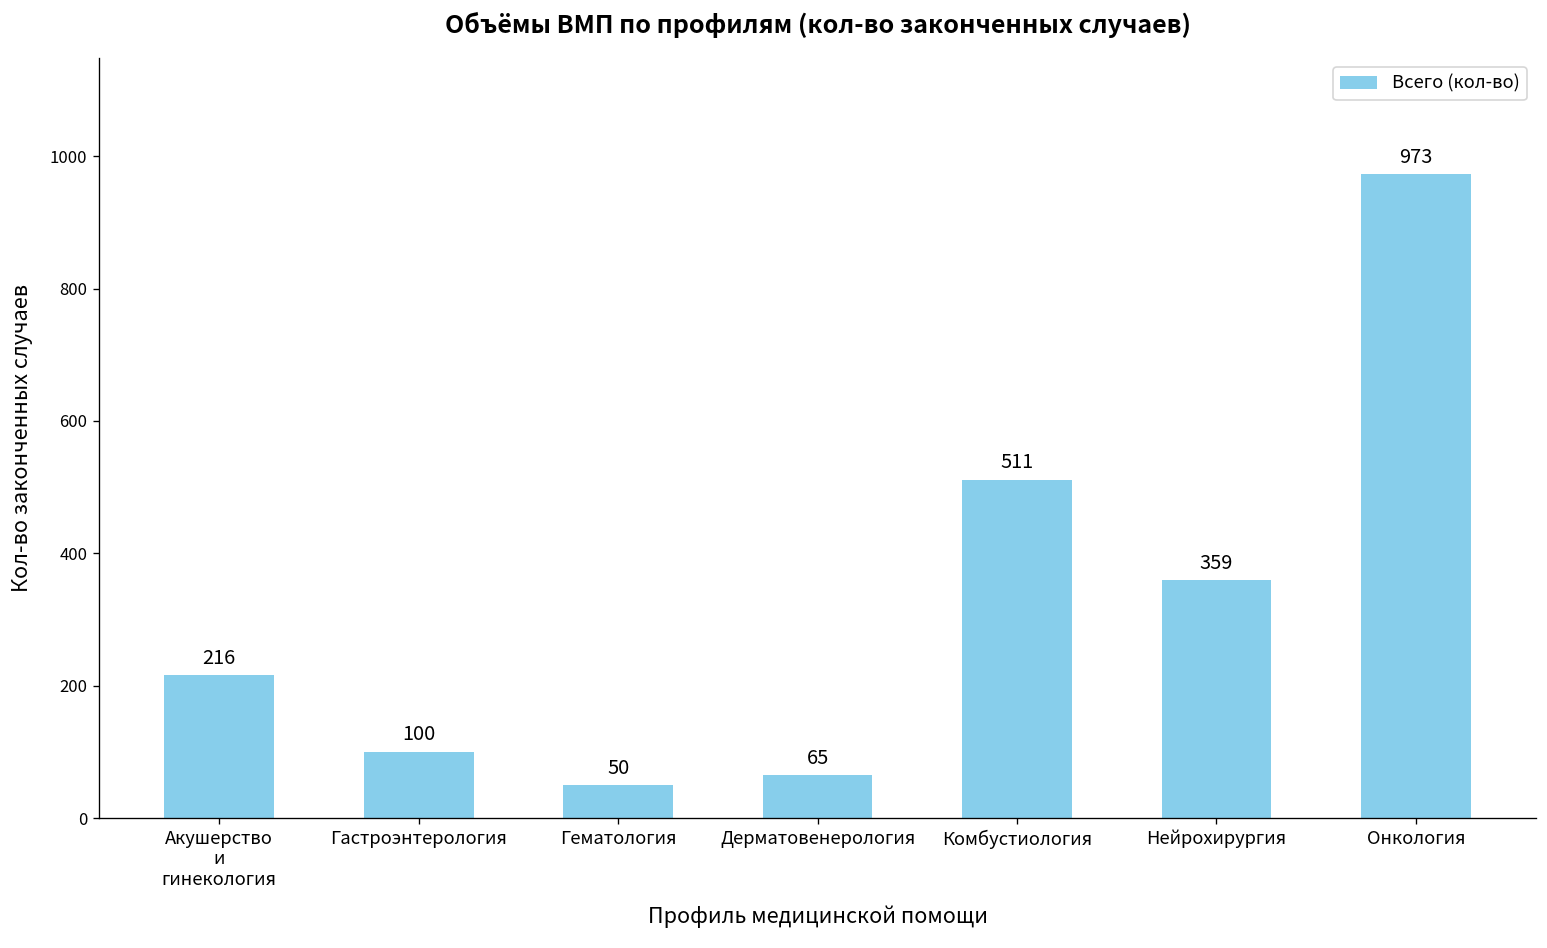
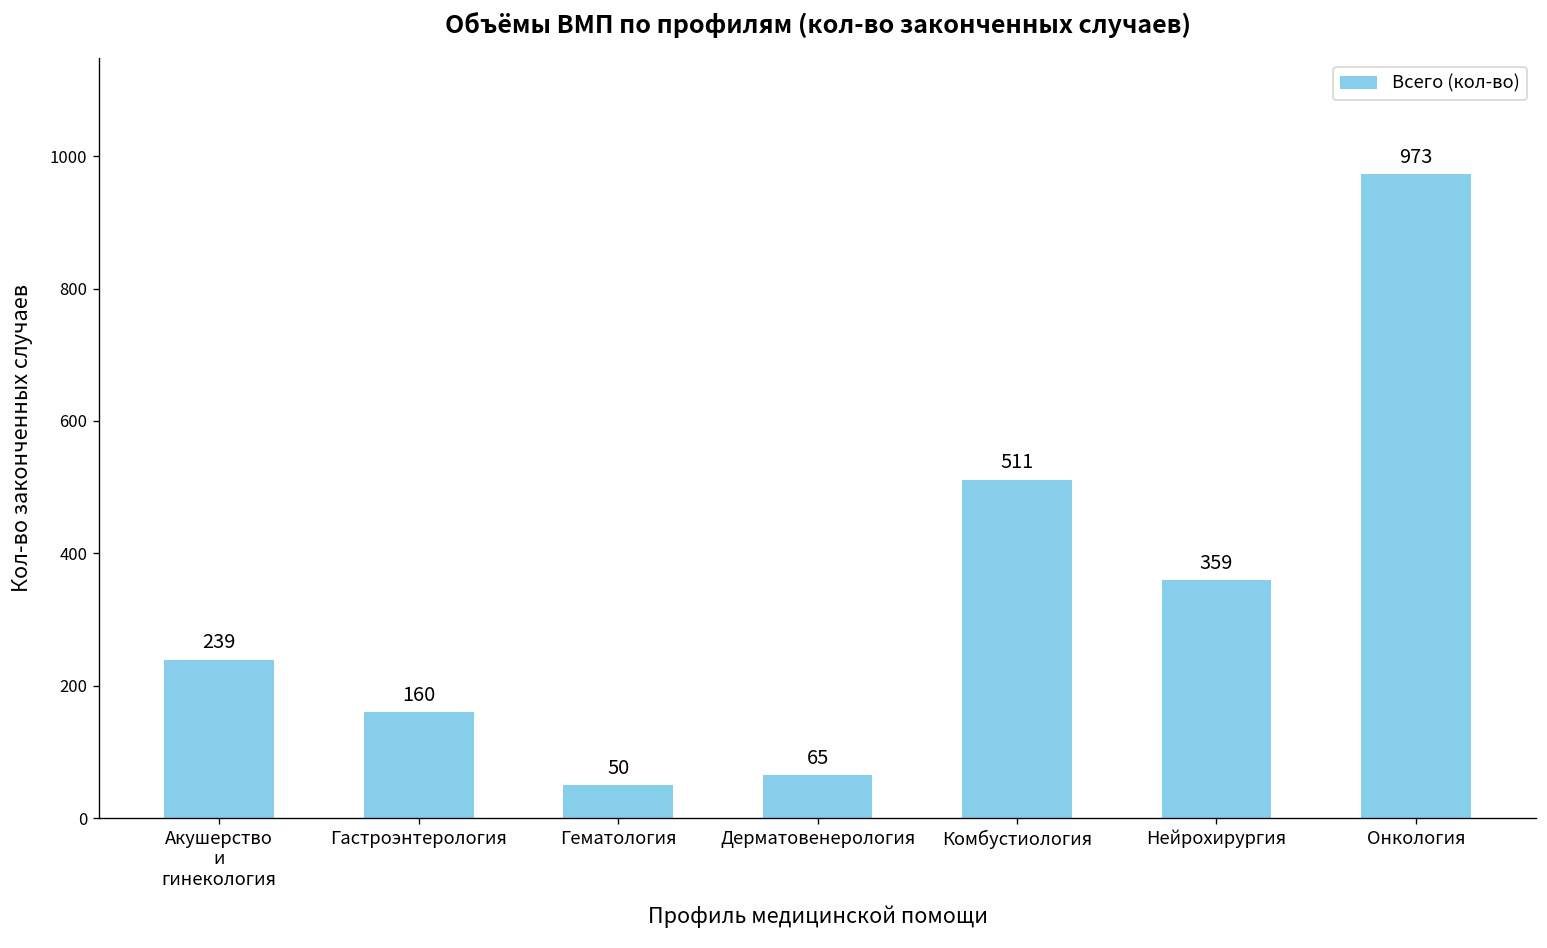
  {
-   "Акушерство и гинекология": 216,
-   "Гастроэнтерология": 100,
+   "Акушерство и гинекология": 239,
+   "Гастроэнтерология": 160,
    "Гематология": 50,
    "Дерматовенерология": 65,
    "Комбустиология": 511,
    "Нейрохирургия": 359,
    "Онкология": 973
  }
